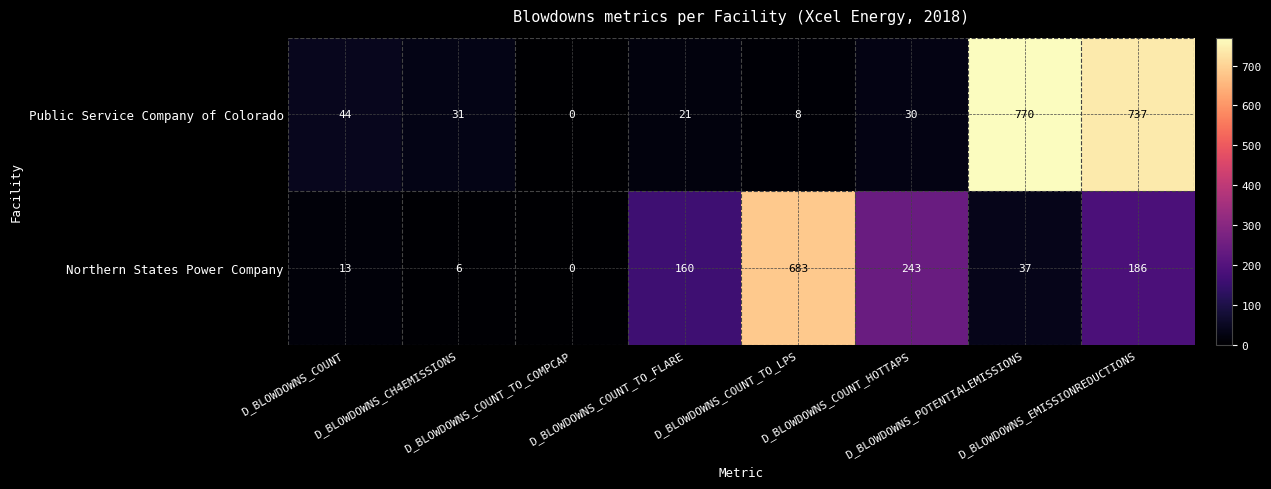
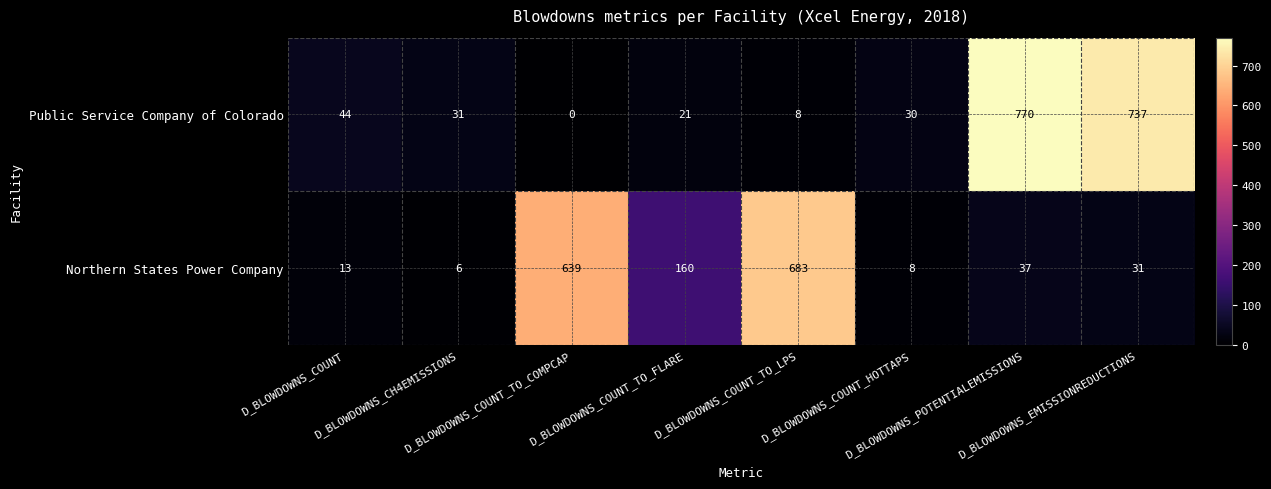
  {
    "Public Service Company of Colorado": {
      "D_BLOWDOWNS_COUNT": 44,
      "D_BLOWDOWNS_CH4EMISSIONS": 31,
      "D_BLOWDOWNS_COUNT_TO_COMPCAP": 0,
      "D_BLOWDOWNS_COUNT_TO_FLARE": 21,
      "D_BLOWDOWNS_COUNT_TO_LPS": 8,
      "D_BLOWDOWNS_COUNT_HOTTAPS": 30,
      "D_BLOWDOWNS_POTENTIALEMISSIONS": 770,
      "D_BLOWDOWNS_EMISSIONREDUCTIONS": 737
    },
    "Northern States Power Company": {
      "D_BLOWDOWNS_COUNT": 13,
      "D_BLOWDOWNS_CH4EMISSIONS": 6,
-     "D_BLOWDOWNS_COUNT_TO_COMPCAP": 0,
+     "D_BLOWDOWNS_COUNT_TO_COMPCAP": 639,
      "D_BLOWDOWNS_COUNT_TO_FLARE": 160,
      "D_BLOWDOWNS_COUNT_TO_LPS": 683,
-     "D_BLOWDOWNS_COUNT_HOTTAPS": 243,
+     "D_BLOWDOWNS_COUNT_HOTTAPS": 8,
      "D_BLOWDOWNS_POTENTIALEMISSIONS": 37,
-     "D_BLOWDOWNS_EMISSIONREDUCTIONS": 186
+     "D_BLOWDOWNS_EMISSIONREDUCTIONS": 31
    }
  }
